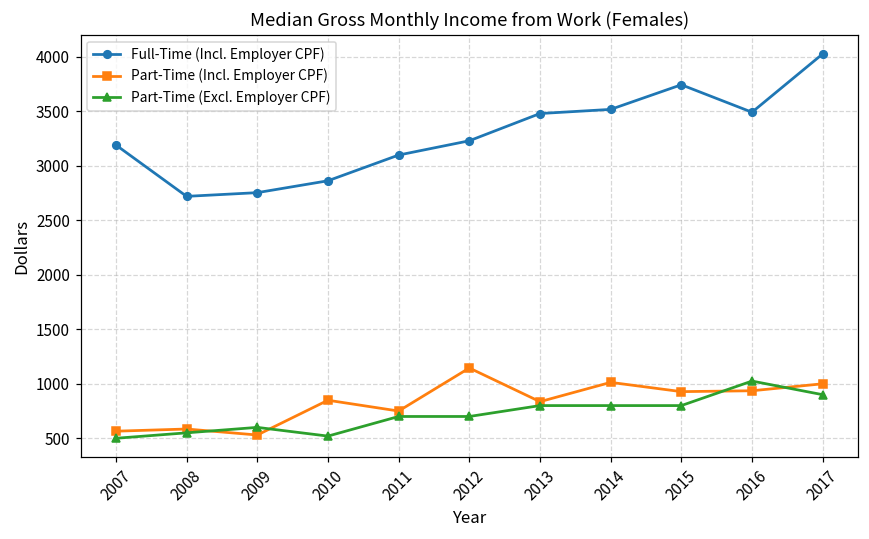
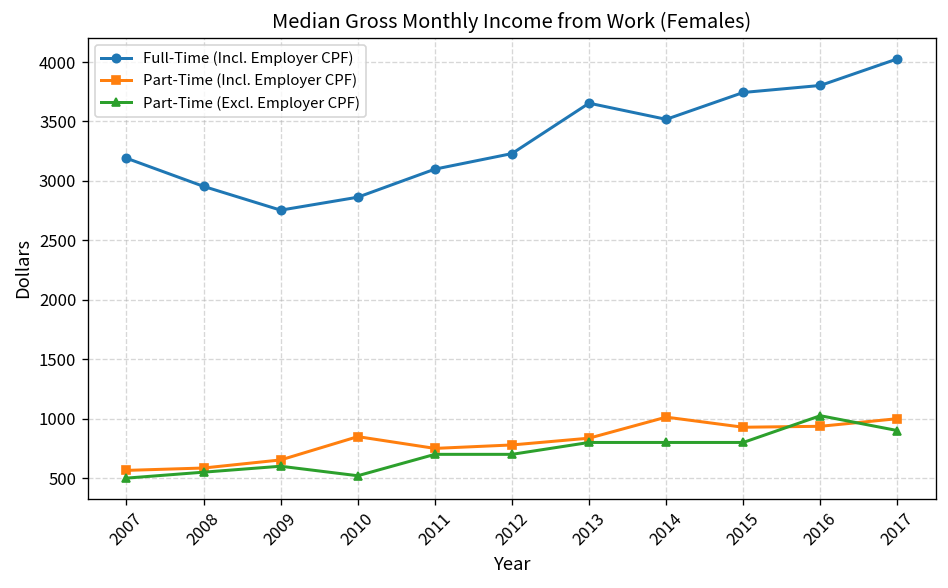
  {
    "Full-Time (Incl. Employer CPF)": {
      "2007": 3200,
-     "2008": 2700,
+     "2008": 3000,
      "2009": 2800,
      "2010": 2900,
      "2011": 3100,
      "2012": 3200,
-     "2013": 3500,
+     "2013": 3700,
      "2014": 3500,
      "2015": 3700,
-     "2016": 3500,
+     "2016": 3800,
      "2017": 4000
    },
    "Part-Time (Incl. Employer CPF)": {
      "2007": 600,
      "2008": 600,
-     "2009": 500,
+     "2009": 700,
      "2010": 800,
      "2011": 800,
-     "2012": 1100,
+     "2012": 800,
      "2013": 800,
      "2014": 1000,
      "2015": 900,
      "2016": 900,
      "2017": 1000
    },
    "Part-Time (Excl. Employer CPF)": {
      "2007": 500,
      "2008": 600,
      "2009": 600,
      "2010": 500,
      "2011": 700,
      "2012": 700,
      "2013": 800,
      "2014": 800,
      "2015": 800,
      "2016": 1000,
      "2017": 900
    }
  }
